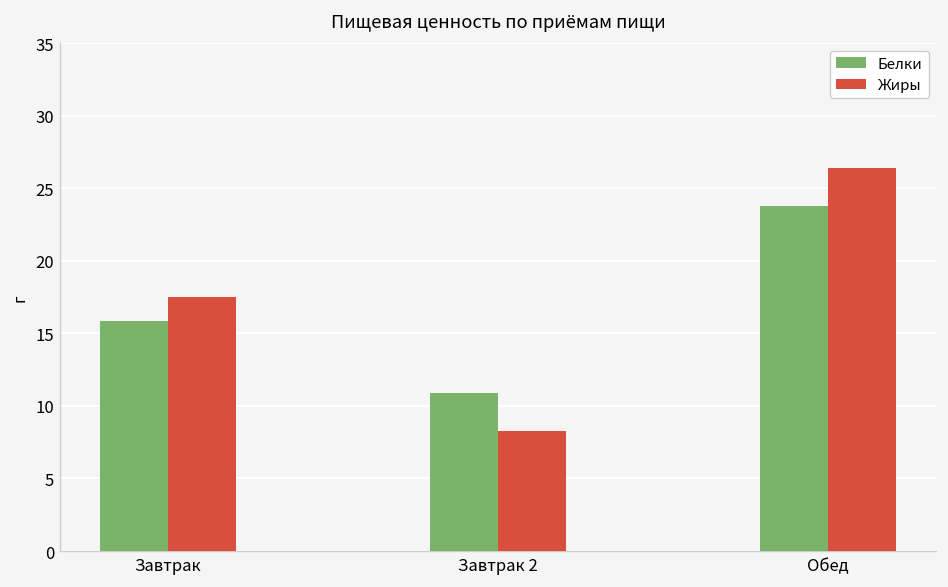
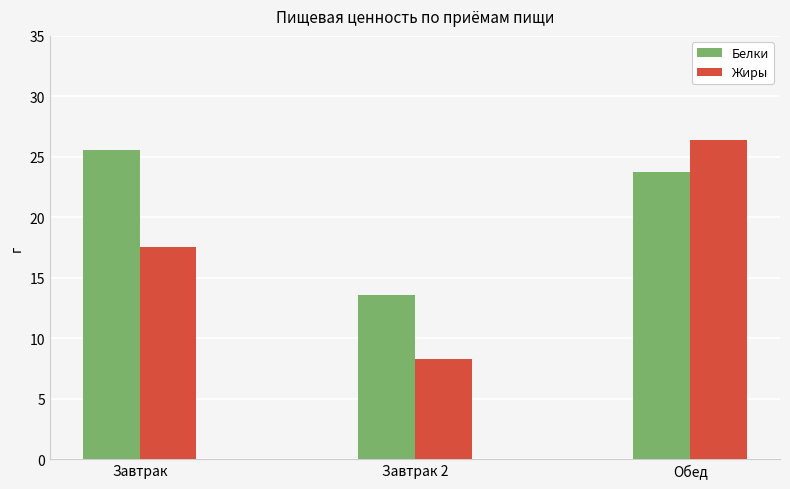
  {
    "Белки": {
-     "Завтрак": 15.9,
-     "Завтрак 2": 10.9,
+     "Завтрак": 25.6,
+     "Завтрак 2": 13.6,
      "Обед": 23.8
    },
    "Жиры": {
      "Завтрак": 17.5,
      "Завтрак 2": 8.3,
      "Обед": 26.4
    }
  }
